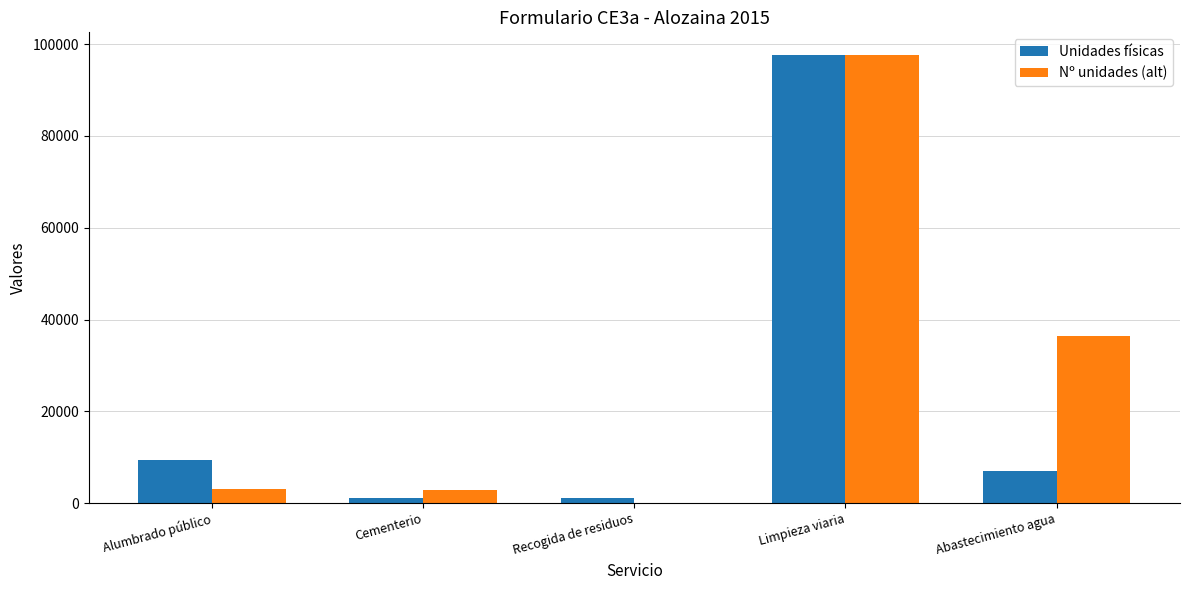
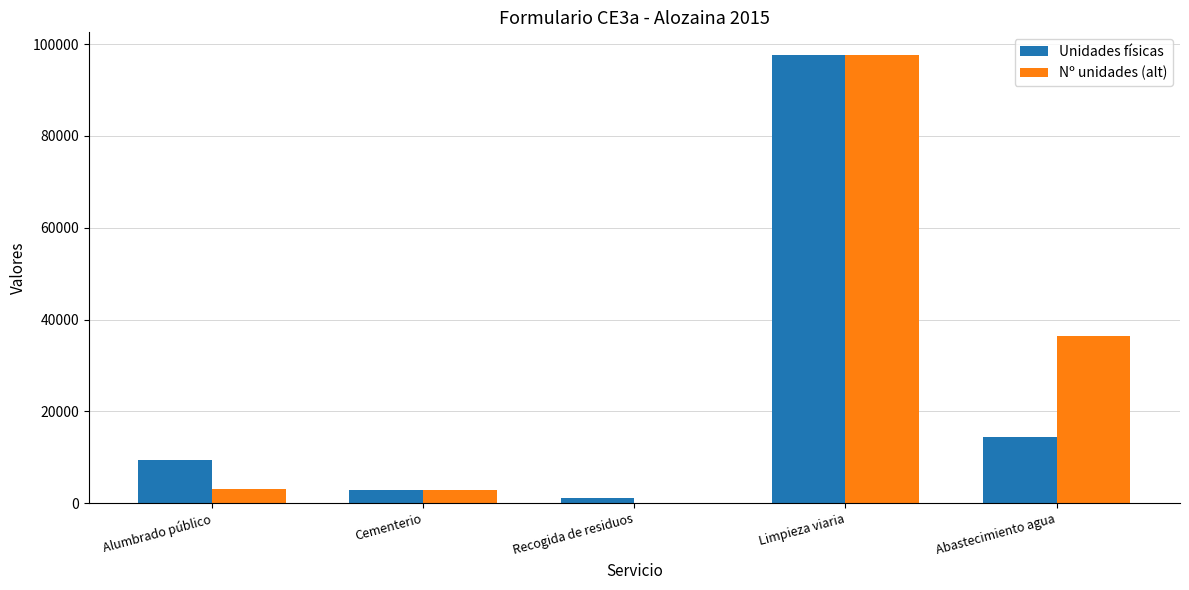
  {
    "Unidades físicas": {
      "Alumbrado público": 9000,
-     "Cementerio": 1000,
+     "Cementerio": 3000,
      "Recogida de residuos": 1000,
      "Limpieza viaria": 98000,
-     "Abastecimiento agua": 7000
+     "Abastecimiento agua": 14000
    },
    "Nº unidades (alt)": {
      "Alumbrado público": 3000,
      "Cementerio": 3000,
      "Limpieza viaria": 98000,
      "Abastecimiento agua": 36000
    }
  }
